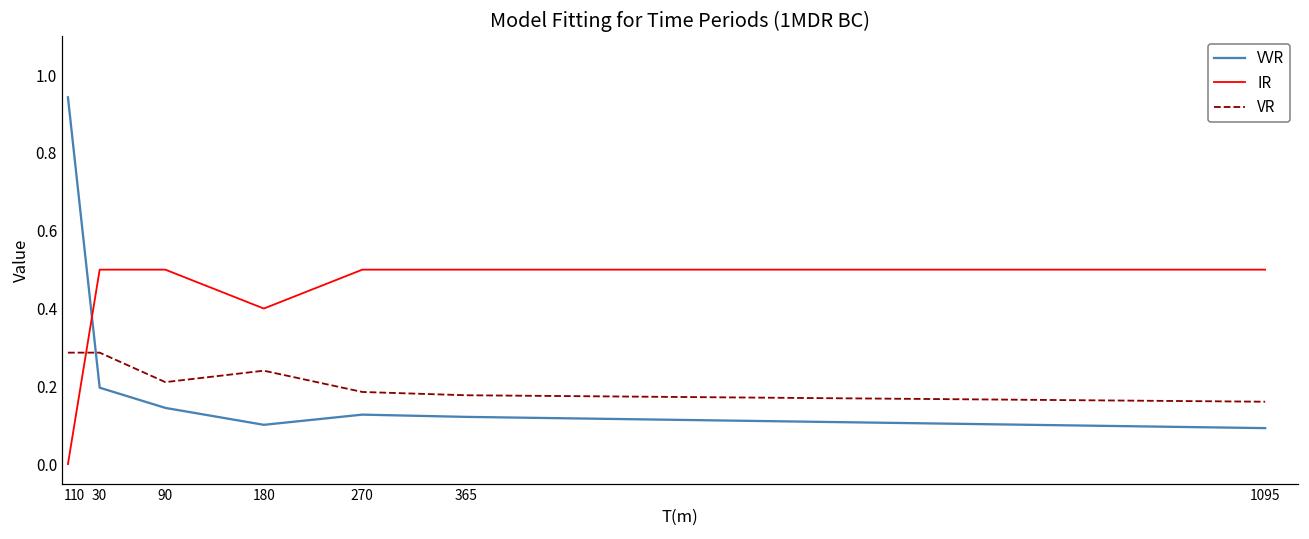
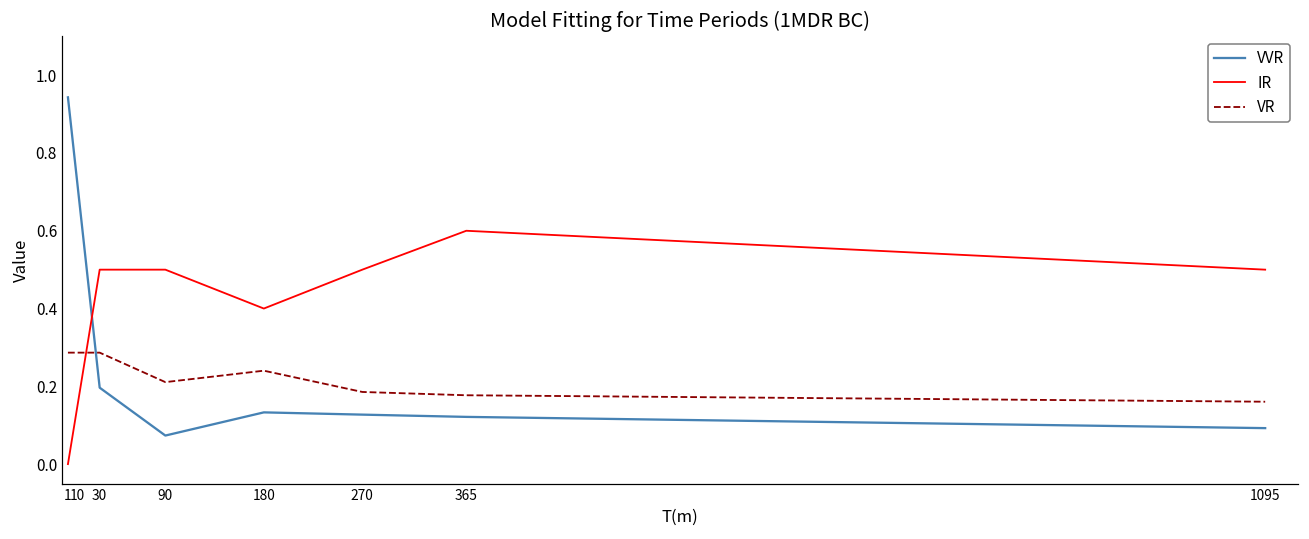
  {
    "VVR": {
      "10": 0.71,
      "30": 0.20,
-     "90": 0.14,
-     "180": 0.10,
+     "90": 0.07,
+     "180": 0.13,
      "270": 0.13,
      "365": 0.12,
      "1095": 0.09
    },
    "IR": {
      "10": 0.16,
      "30": 0.5,
      "90": 0.5,
      "180": 0.4,
      "270": 0.5,
-     "365": 0.5,
+     "365": 0.6,
      "1095": 0.5
    },
    "VR": {
      "10": 0.29,
      "30": 0.29,
      "90": 0.21,
      "180": 0.24,
      "270": 0.19,
      "365": 0.18,
      "1095": 0.16
    }
  }
